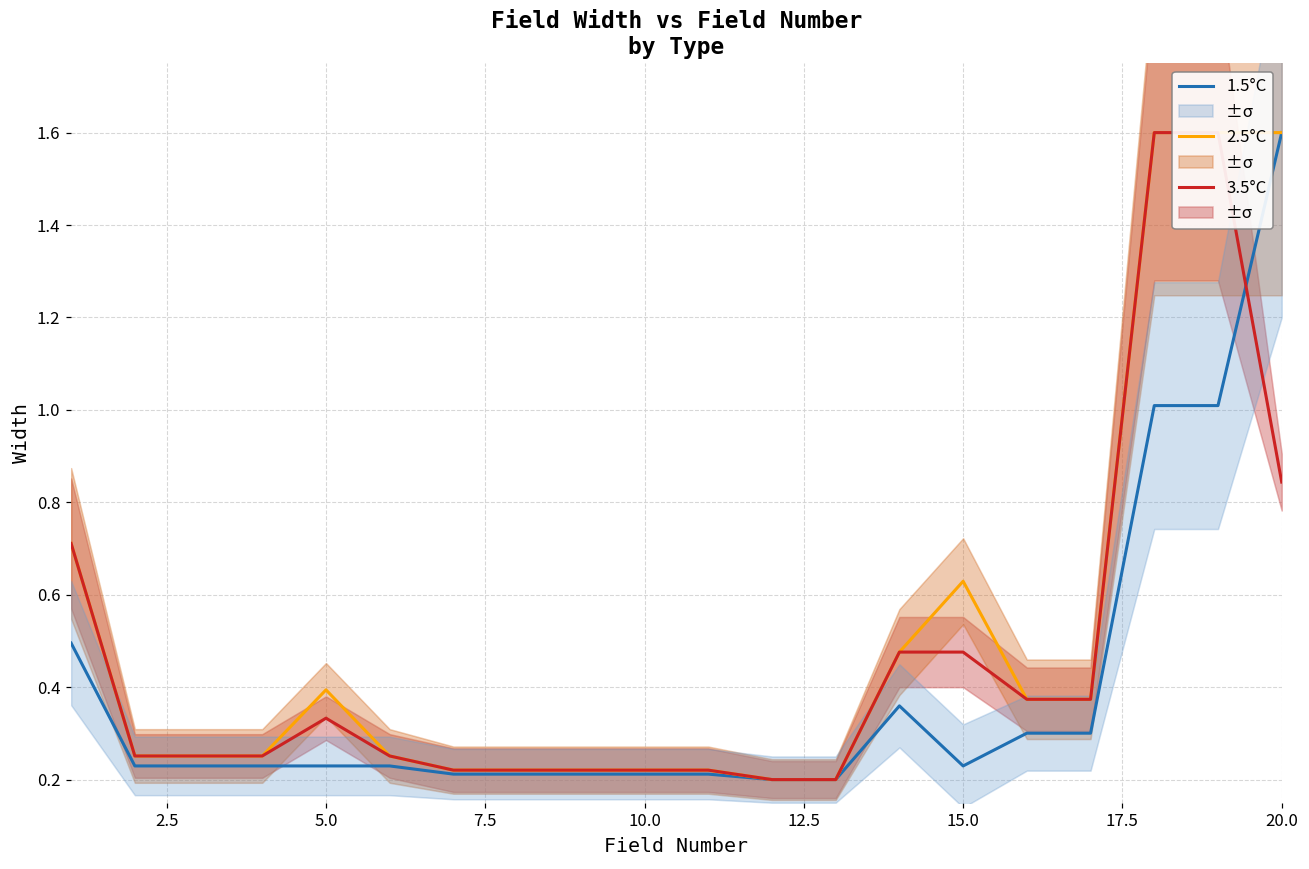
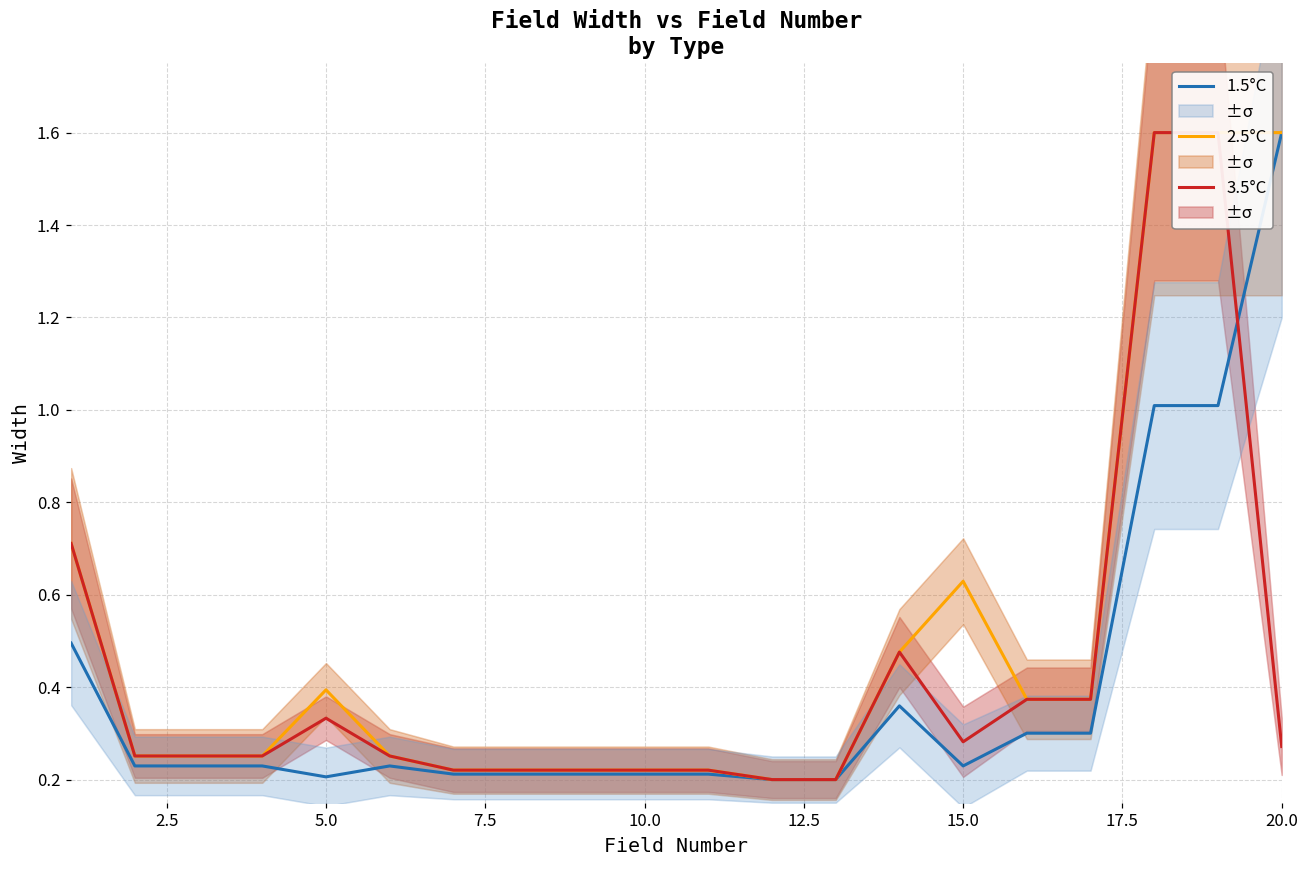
  {
    "1.5°C": {
-     "5.0": 0.23,
+     "5.0": 0.21,
      "10.0": 0.21,
      "15.0": 0.23
    },
    "2.5°C": {
      "5.0": 0.39,
      "15.0": 0.63
    },
    "3.5°C": {
      "5.0": 0.33,
-     "15.0": 0.48,
-     "20.0": 0.84
+     "15.0": 0.28,
+     "20.0": 0.27
    }
  }
